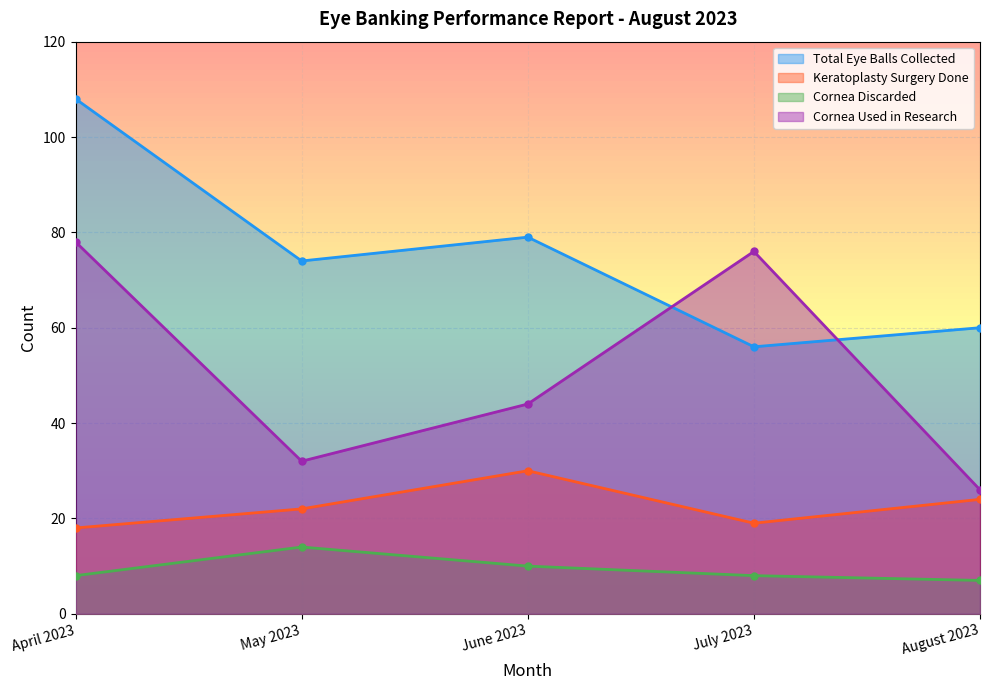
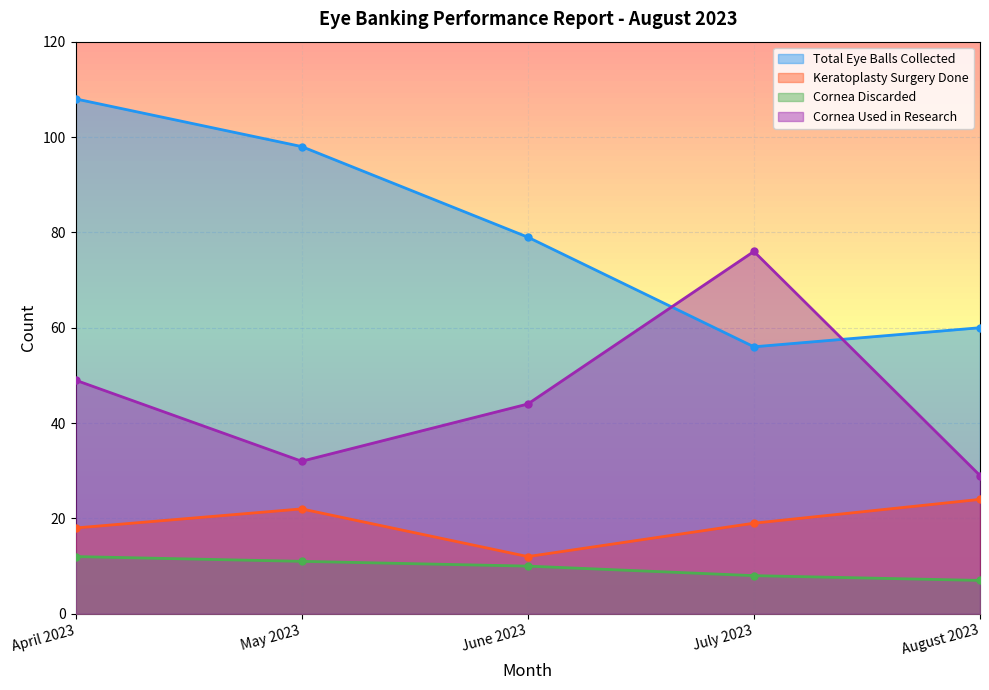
  {
    "Total Eye Balls Collected": {
      "April 2023": 108,
-     "May 2023": 74,
+     "May 2023": 98,
      "June 2023": 79,
      "July 2023": 56,
      "August 2023": 60
    },
    "Keratoplasty Surgery Done": {
      "April 2023": 18,
      "May 2023": 22,
-     "June 2023": 30,
+     "June 2023": 12,
      "July 2023": 19,
      "August 2023": 24
    },
    "Cornea Discarded": {
-     "April 2023": 8,
-     "May 2023": 14,
+     "April 2023": 12,
+     "May 2023": 11,
      "June 2023": 10,
      "July 2023": 8,
      "August 2023": 7
    },
    "Cornea Used in Research": {
-     "April 2023": 78,
+     "April 2023": 49,
      "May 2023": 32,
      "June 2023": 44,
      "July 2023": 76,
-     "August 2023": 26
+     "August 2023": 29
    }
  }
